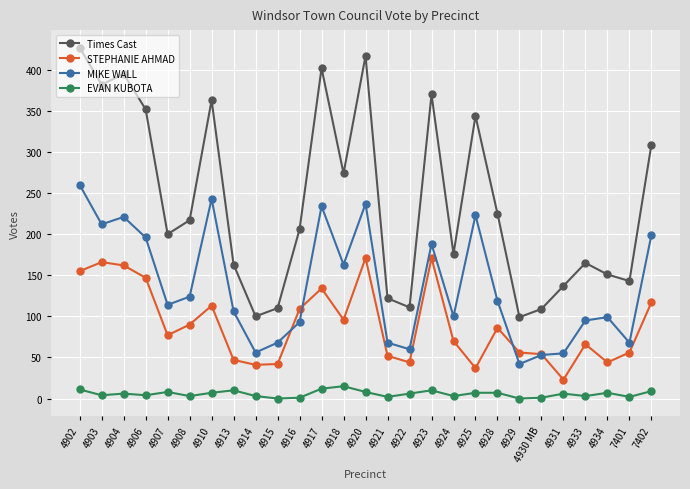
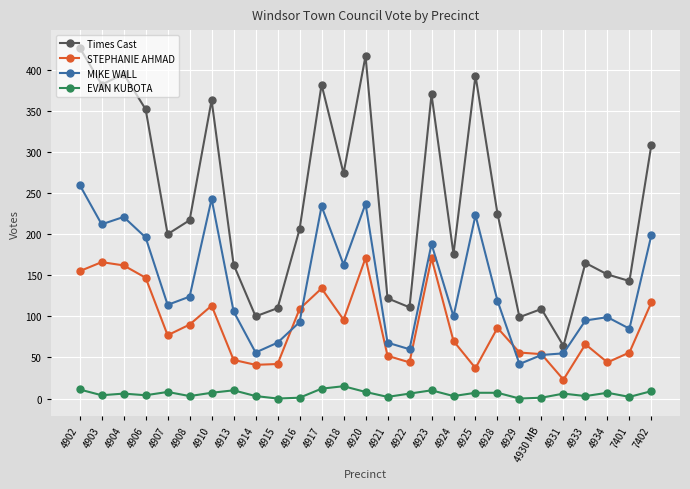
  {
    "Times Cast": {
      "4906": 350,
      "4907": 200,
      "4908": 220,
      "4910": 360,
      "4913": 160,
      "4914": 100,
      "4915": 110,
      "4916": 210,
-     "4917": 400,
+     "4917": 380,
      "4918": 270,
      "4920": 420,
      "4921": 120,
      "4922": 110,
      "4923": 370,
      "4924": 180,
-     "4925": 340,
+     "4925": 390,
      "4928": 230,
      "4929": 100,
      "4930 MB": 110,
-     "4931": 140,
+     "4931": 60,
      "4933": 170,
      "4934": 150,
      "7401": 140,
      "7402": 310
    },
    "STEPHANIE AHMAD": {
      "4902": 160,
      "4903": 170,
      "4904": 160,
      "4906": 150,
      "4907": 80,
      "4908": 90,
      "4910": 110,
      "4913": 50,
      "4914": 40,
      "4915": 40,
      "4916": 110,
      "4917": 130,
      "4918": 100,
      "4920": 170,
      "4921": 50,
      "4922": 40,
      "4923": 170,
      "4924": 70,
      "4925": 40,
      "4928": 90,
      "4929": 60,
      "4931": 20,
      "4933": 70,
      "4934": 40,
      "7401": 60,
      "7402": 120
    },
    "MIKE WALL": {
      "4902": 260,
      "4903": 210,
      "4904": 220,
      "4906": 200,
      "4907": 110,
      "4908": 120,
      "4910": 240,
      "4913": 110,
      "4914": 60,
      "4915": 70,
      "4916": 90,
      "4917": 230,
      "4918": 160,
      "4920": 240,
      "4921": 70,
      "4922": 60,
      "4923": 190,
      "4924": 100,
      "4925": 220,
      "4928": 120,
      "4929": 40,
      "4931": 60,
      "4933": 100,
      "4934": 100,
-     "7401": 70,
+     "7401": 90,
      "7402": 200
    },
    "EVAN KUBOTA": {
      "4902": 10,
      "4903": 0,
      "4904": 10,
      "4906": 0,
      "4907": 10,
      "4908": 0,
      "4910": 10,
      "4913": 10,
      "4914": 0,
      "4915": 0,
      "4916": 0,
      "4917": 10,
      "4918": 20,
      "4920": 10,
      "4921": 0,
      "4922": 10,
      "4923": 10,
      "4924": 0,
      "4925": 10,
      "4928": 10,
      "4929": 0,
      "4930 MB": 0,
      "4931": 10,
      "4933": 0,
      "4934": 10,
      "7401": 0,
      "7402": 10
    }
  }
